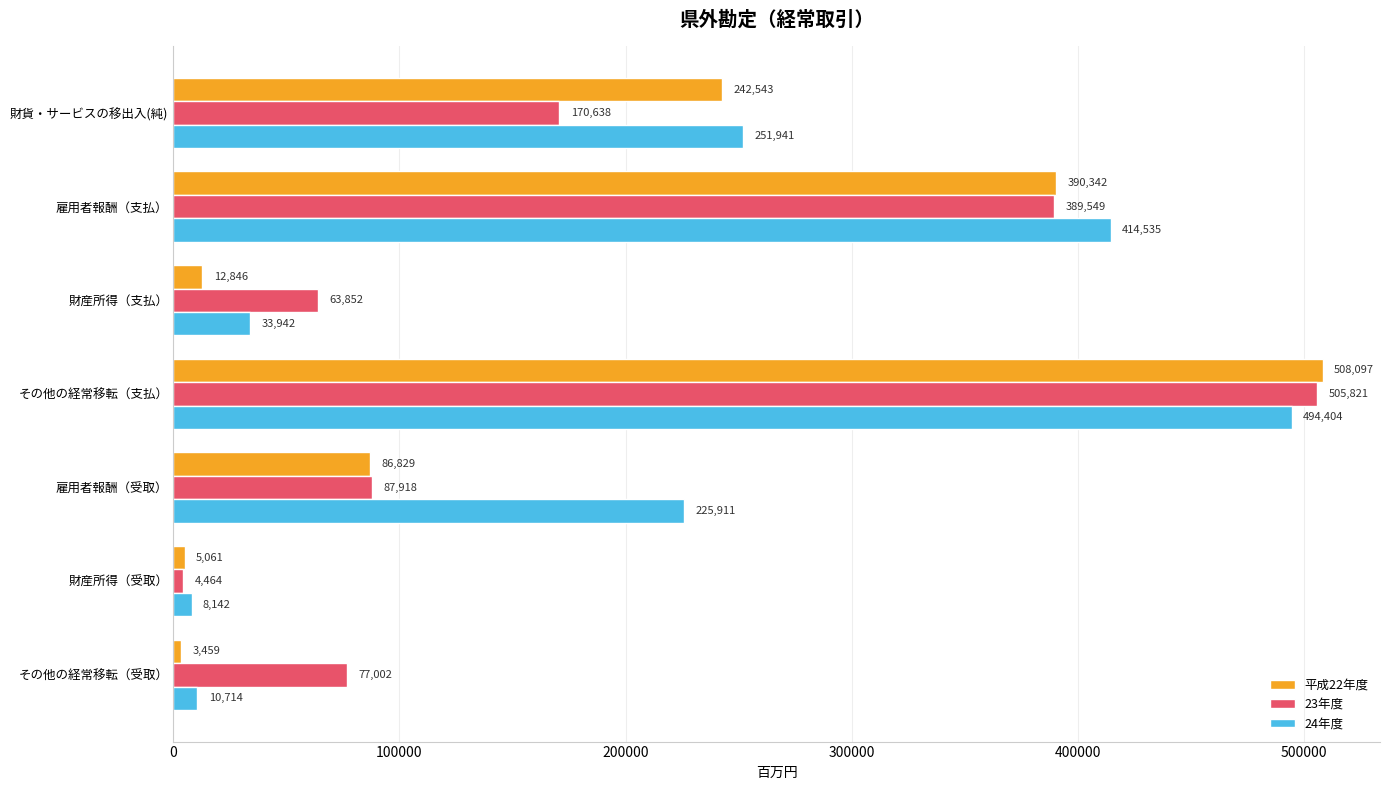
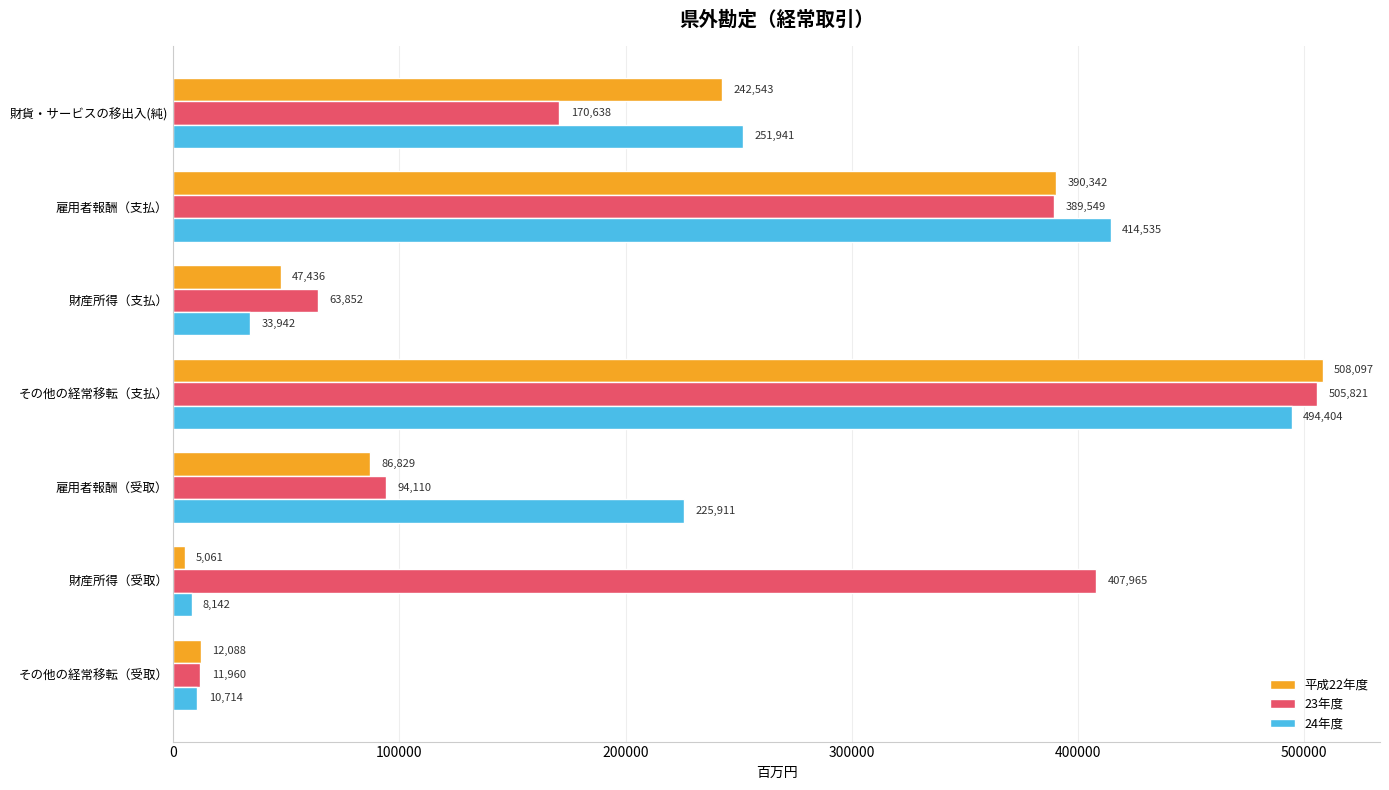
  {
    "平成22年度": {
      "財貨・サービスの移出入(純)": "242,543",
      "雇用者報酬（支払）": "390,342",
-     "財産所得（支払）": "12,846",
+     "財産所得（支払）": "47,436",
      "その他の経常移転（支払）": "508,097",
      "雇用者報酬（受取）": "86,829",
      "財産所得（受取）": "5,061",
-     "その他の経常移転（受取）": "3,459"
+     "その他の経常移転（受取）": "12,088"
    },
    "23年度": {
      "財貨・サービスの移出入(純)": "170,638",
      "雇用者報酬（支払）": "389,549",
      "財産所得（支払）": "63,852",
      "その他の経常移転（支払）": "505,821",
-     "雇用者報酬（受取）": "87,918",
-     "財産所得（受取）": "4,464",
-     "その他の経常移転（受取）": "77,002"
+     "雇用者報酬（受取）": "94,110",
+     "財産所得（受取）": "407,965",
+     "その他の経常移転（受取）": "11,960"
    },
    "24年度": {
      "財貨・サービスの移出入(純)": "251,941",
      "雇用者報酬（支払）": "414,535",
      "財産所得（支払）": "33,942",
      "その他の経常移転（支払）": "494,404",
      "雇用者報酬（受取）": "225,911",
      "財産所得（受取）": "8,142",
      "その他の経常移転（受取）": "10,714"
    }
  }
